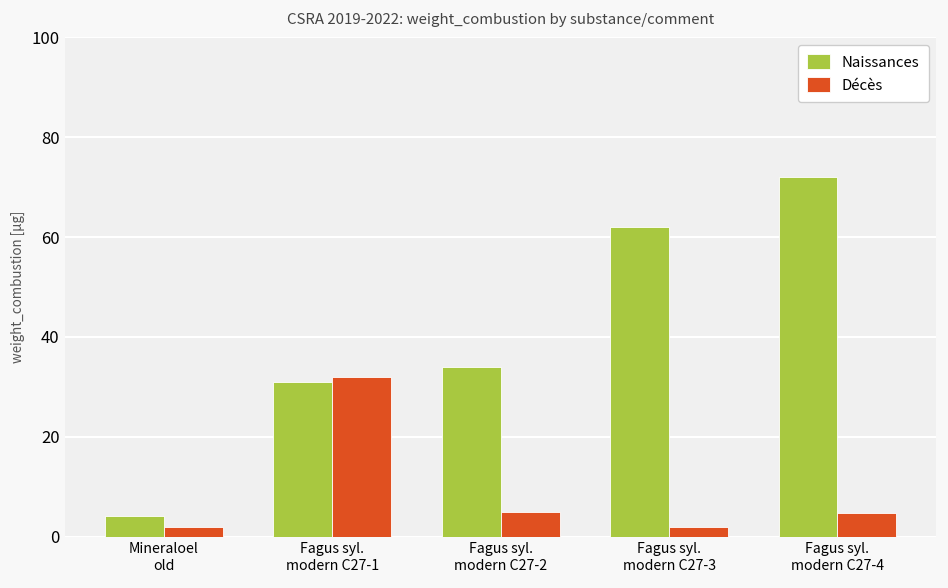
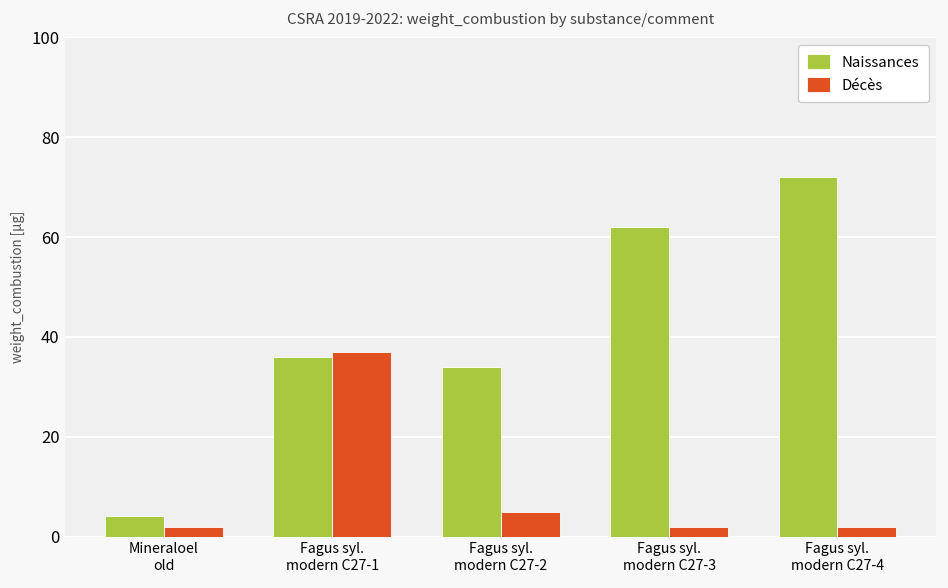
  {
    "Naissances": {
      "Mineraloel old": 4,
-     "Fagus syl. modern C27-1": 31,
+     "Fagus syl. modern C27-1": 36,
      "Fagus syl. modern C27-2": 34,
      "Fagus syl. modern C27-3": 62,
      "Fagus syl. modern C27-4": 72
    },
    "Décès": {
      "Mineraloel old": 2,
-     "Fagus syl. modern C27-1": 32,
+     "Fagus syl. modern C27-1": 37,
      "Fagus syl. modern C27-2": 5,
      "Fagus syl. modern C27-3": 2,
-     "Fagus syl. modern C27-4": 5
+     "Fagus syl. modern C27-4": 2
    }
  }
